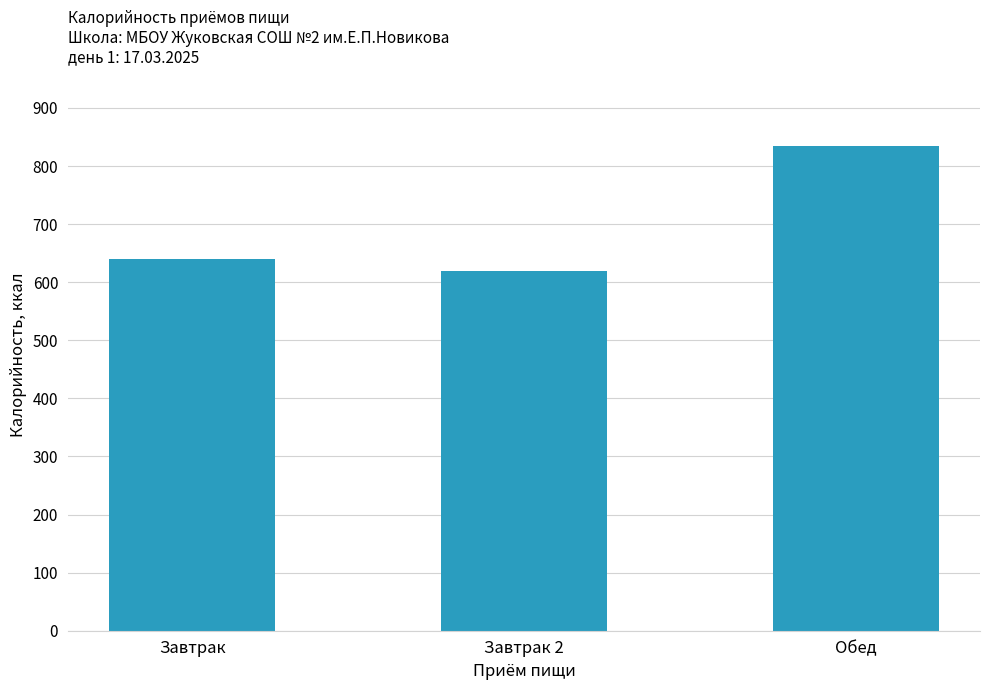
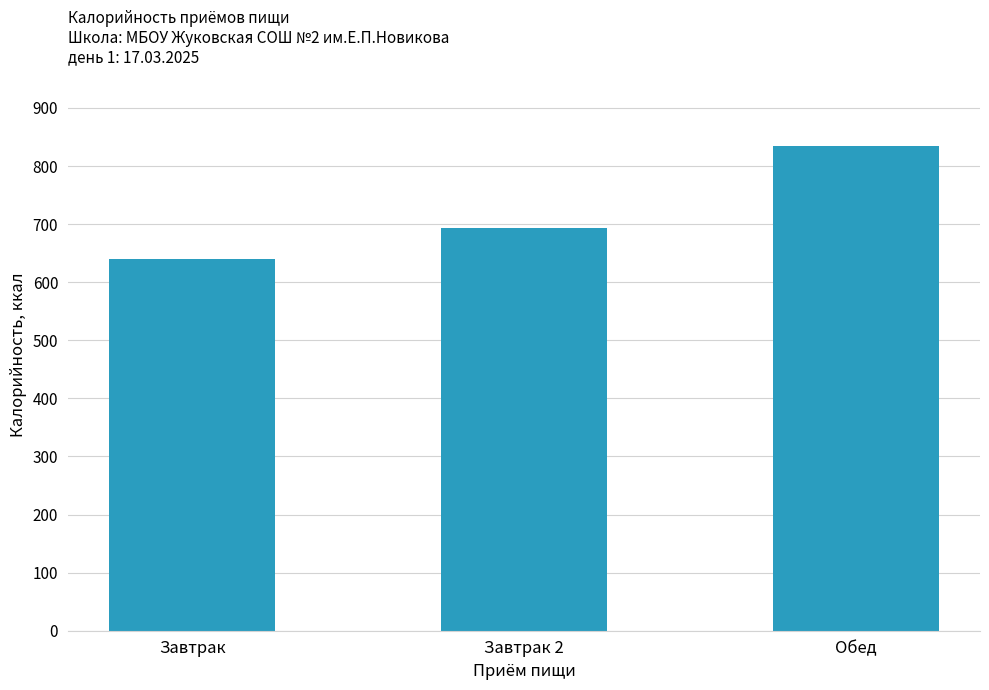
  {
    "Завтрак": 640,
-   "Завтрак 2": 620,
+   "Завтрак 2": 690,
    "Обед": 840
  }
